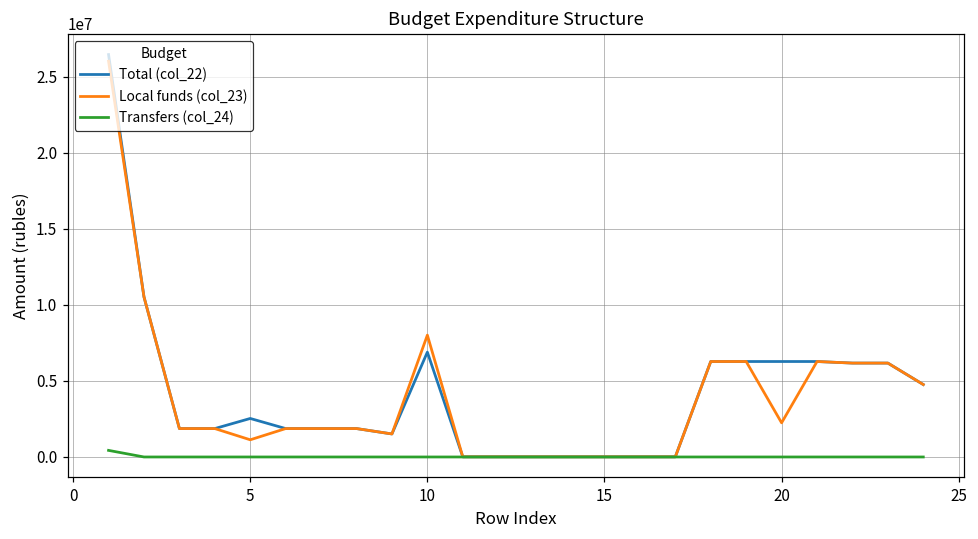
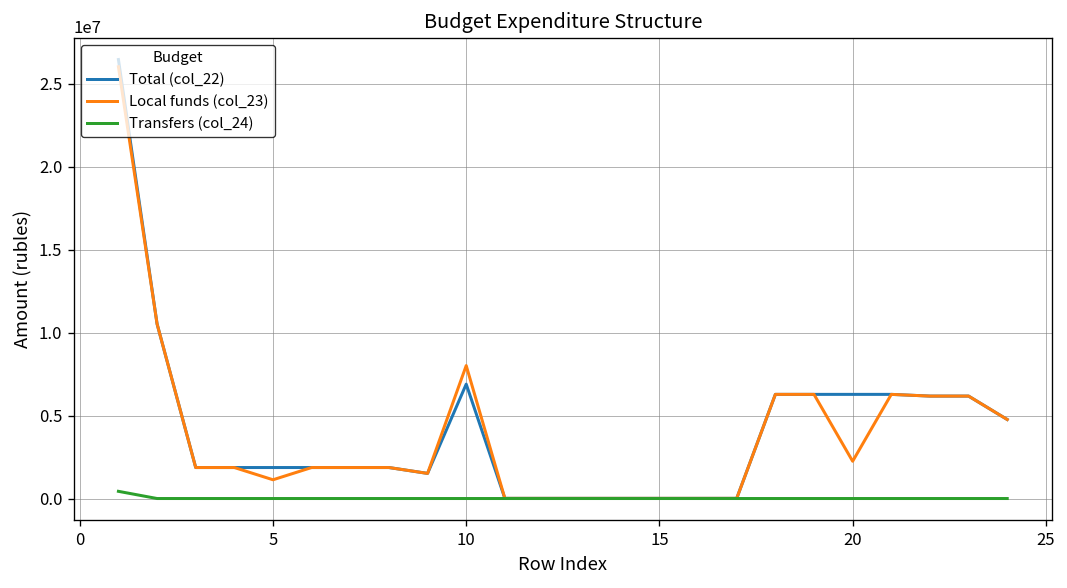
  {
    "Total (col_22)": {
-     "5": 2500000,
+     "5": 1900000,
      "10": 6900000,
      "20": 6300000
    },
    "Local funds (col_23)": {
      "5": 1100000,
      "10": 8000000,
      "20": 2200000
    },
    "Transfers (col_24)": {
      "5": 0,
      "10": 0,
      "20": 0
    }
  }
